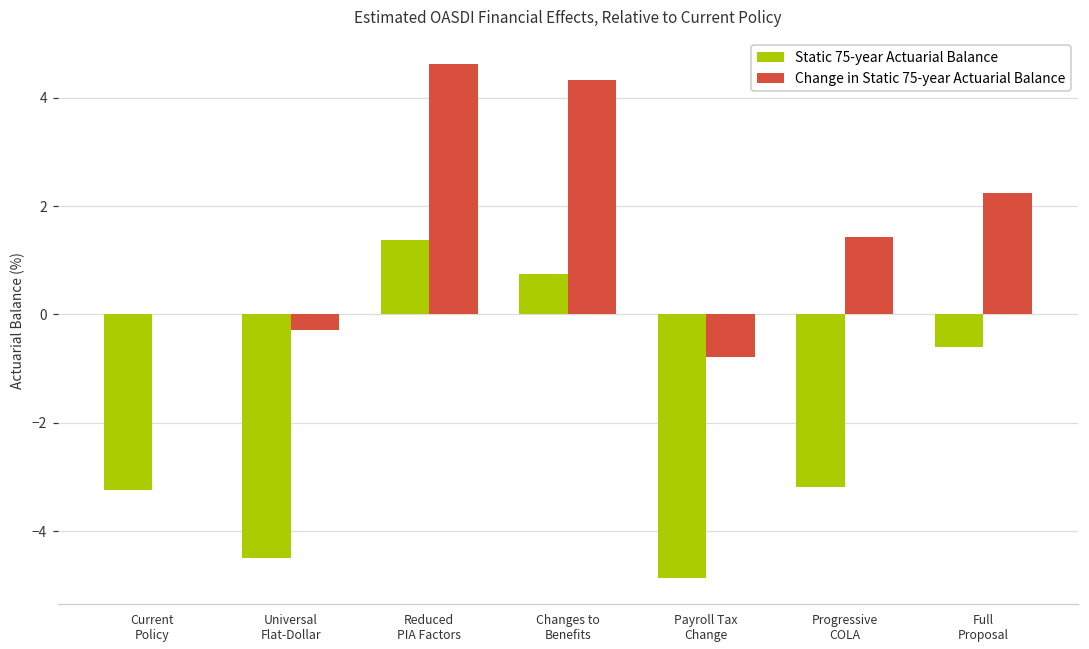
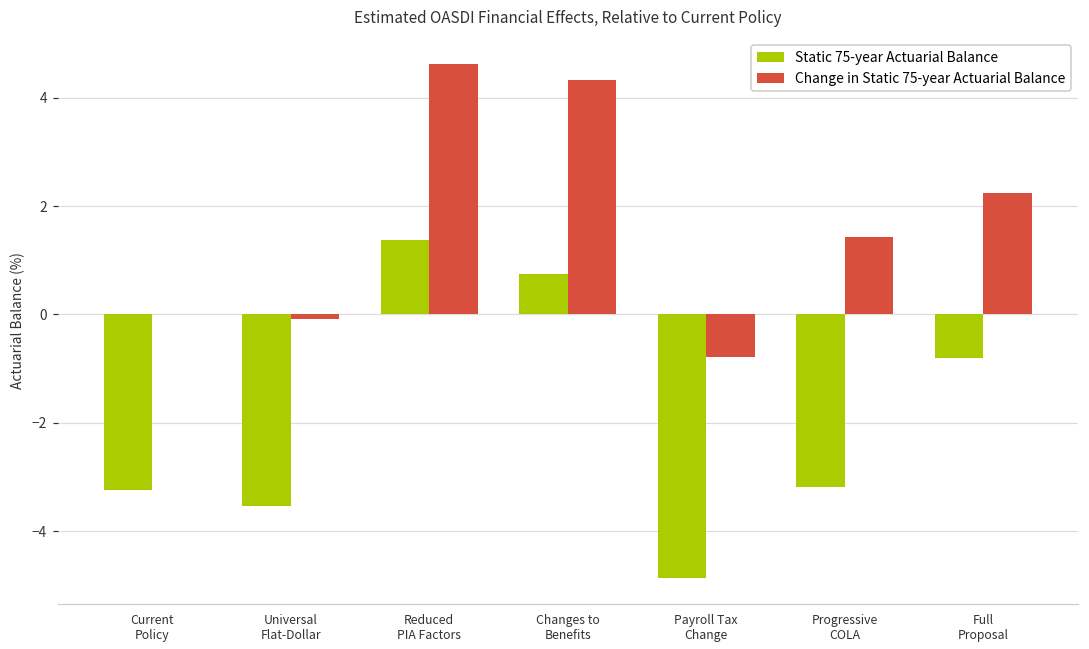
  {
    "Static 75-year Actuarial Balance": {
      "Current Policy": -3.2,
-     "Universal Flat-Dollar": -4.5,
+     "Universal Flat-Dollar": -3.5,
      "Reduced PIA Factors": 1.4,
      "Changes to Benefits": 0.7,
      "Payroll Tax Change": -4.9,
      "Progressive COLA": -3.2,
-     "Full Proposal": -0.6
+     "Full Proposal": -0.8
    },
    "Change in Static 75-year Actuarial Balance": {
      "Current Policy": 0.0,
-     "Universal Flat-Dollar": -0.3,
+     "Universal Flat-Dollar": -0.1,
      "Reduced PIA Factors": 4.6,
      "Changes to Benefits": 4.3,
      "Payroll Tax Change": -0.8,
      "Progressive COLA": 1.4,
      "Full Proposal": 2.3
    }
  }
